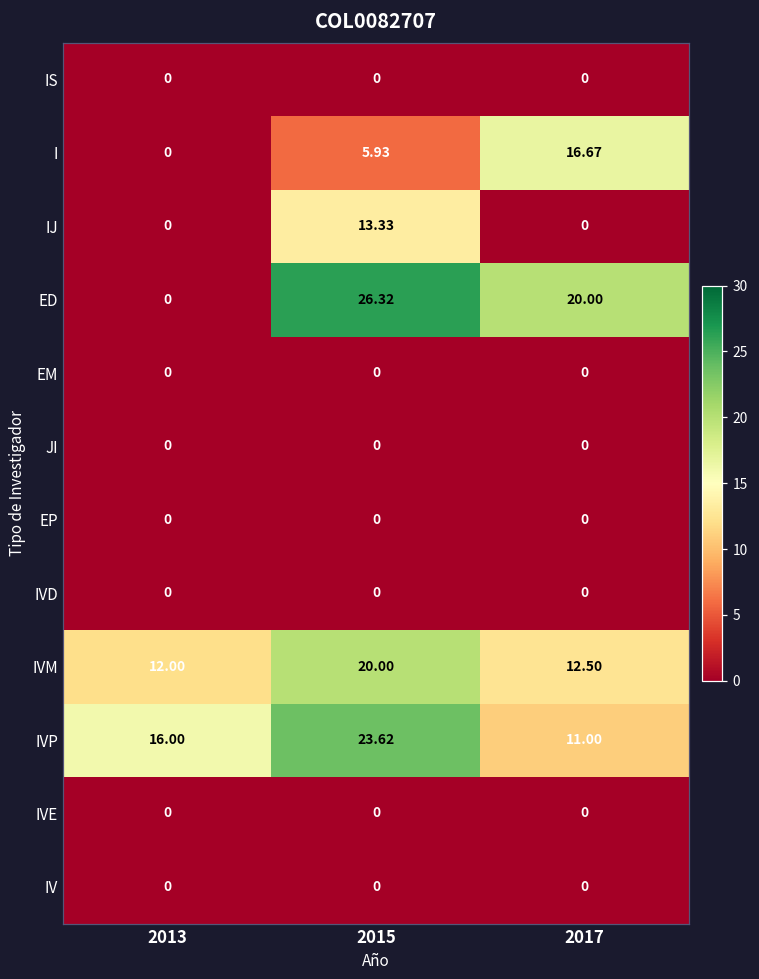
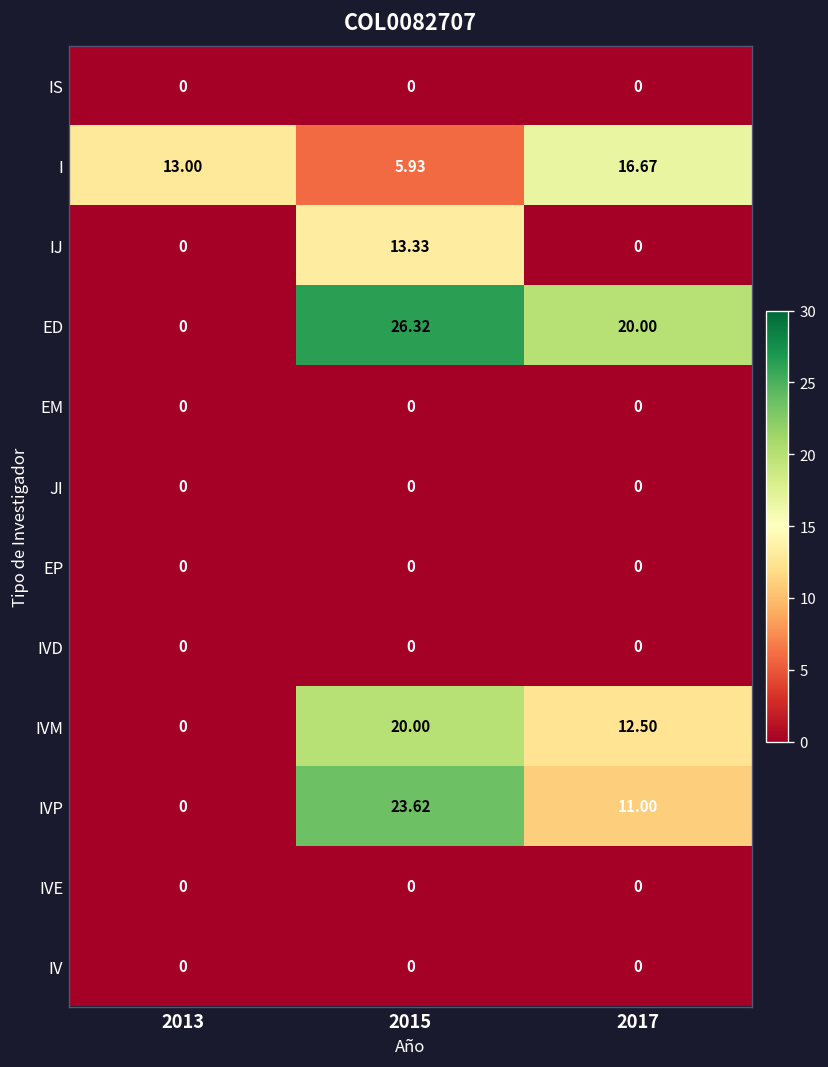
  {
    "IS": {
      "2013": 0,
      "2015": 0,
      "2017": 0
    },
    "I": {
-     "2013": 0,
+     "2013": 13.00,
      "2015": 5.93,
      "2017": 16.67
    },
    "IJ": {
      "2013": 0,
      "2015": 13.33,
      "2017": 0
    },
    "ED": {
      "2013": 0,
      "2015": 26.32,
      "2017": 20.00
    },
    "EM": {
      "2013": 0,
      "2015": 0,
      "2017": 0
    },
    "JI": {
      "2013": 0,
      "2015": 0,
      "2017": 0
    },
    "EP": {
      "2013": 0,
      "2015": 0,
      "2017": 0
    },
    "IVD": {
      "2013": 0,
      "2015": 0,
      "2017": 0
    },
    "IVM": {
-     "2013": 12.00,
+     "2013": 0,
      "2015": 20.00,
      "2017": 12.50
    },
    "IVP": {
-     "2013": 16.00,
+     "2013": 0,
      "2015": 23.62,
      "2017": 11.00
    },
    "IVE": {
      "2013": 0,
      "2015": 0,
      "2017": 0
    },
    "IV": {
      "2013": 0,
      "2015": 0,
      "2017": 0
    }
  }
